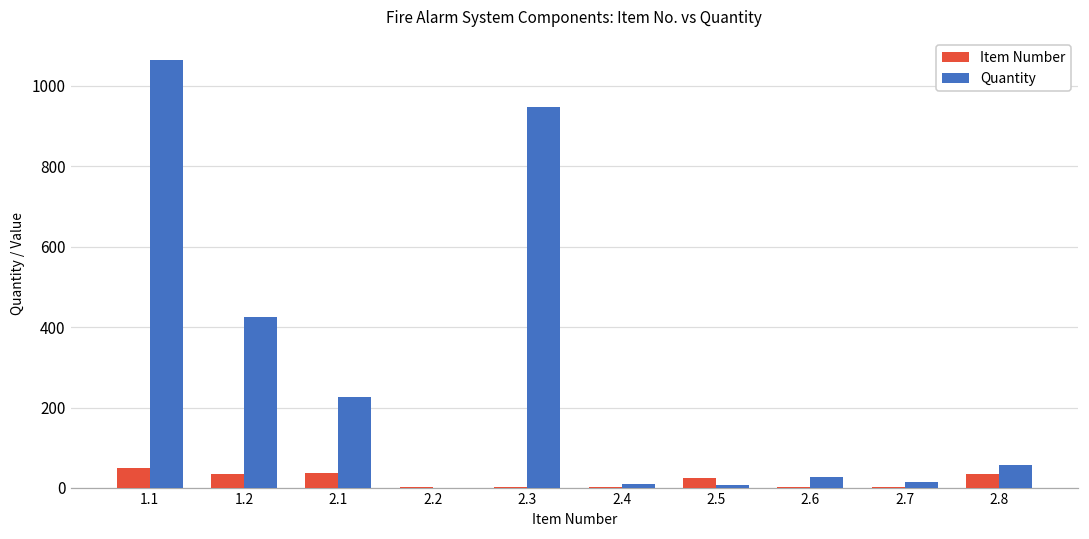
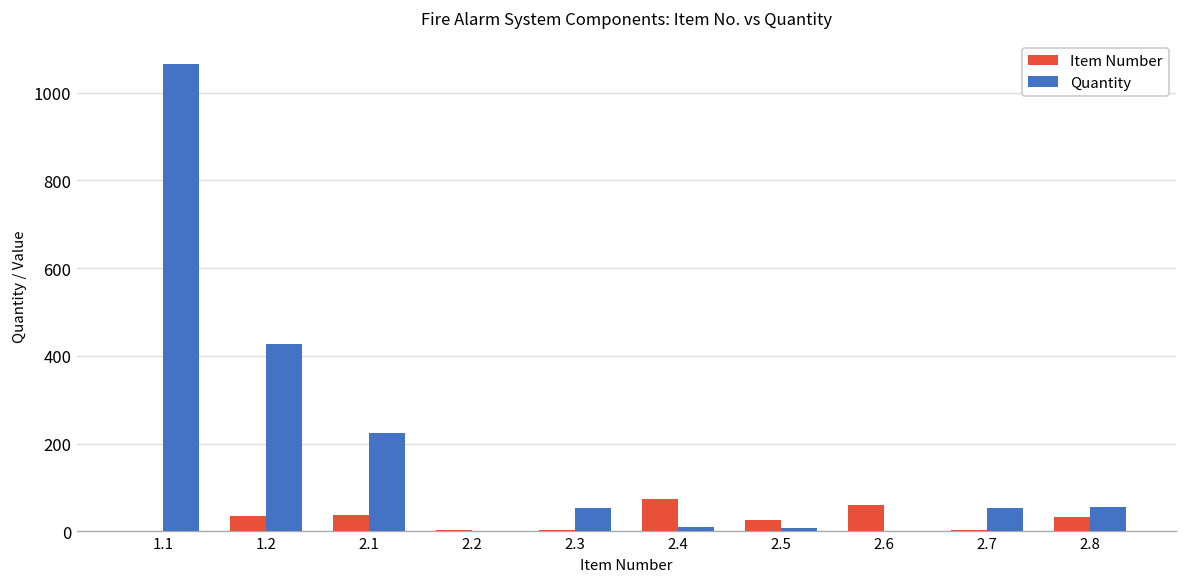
  {
    "Item Number": {
-     "1.1": 50,
+     "1.1": 0,
      "1.2": 30,
      "2.1": 40,
-     "2.4": 0,
+     "2.4": 70,
      "2.5": 30,
-     "2.6": 0,
+     "2.6": 60,
      "2.8": 30
    },
    "Quantity": {
      "1.1": 1070,
      "1.2": 430,
      "2.1": 230,
-     "2.3": 950,
+     "2.3": 50,
      "2.4": 10,
      "2.5": 10,
-     "2.6": 30,
-     "2.7": 20,
+     "2.6": 0,
+     "2.7": 50,
      "2.8": 60
    }
  }
